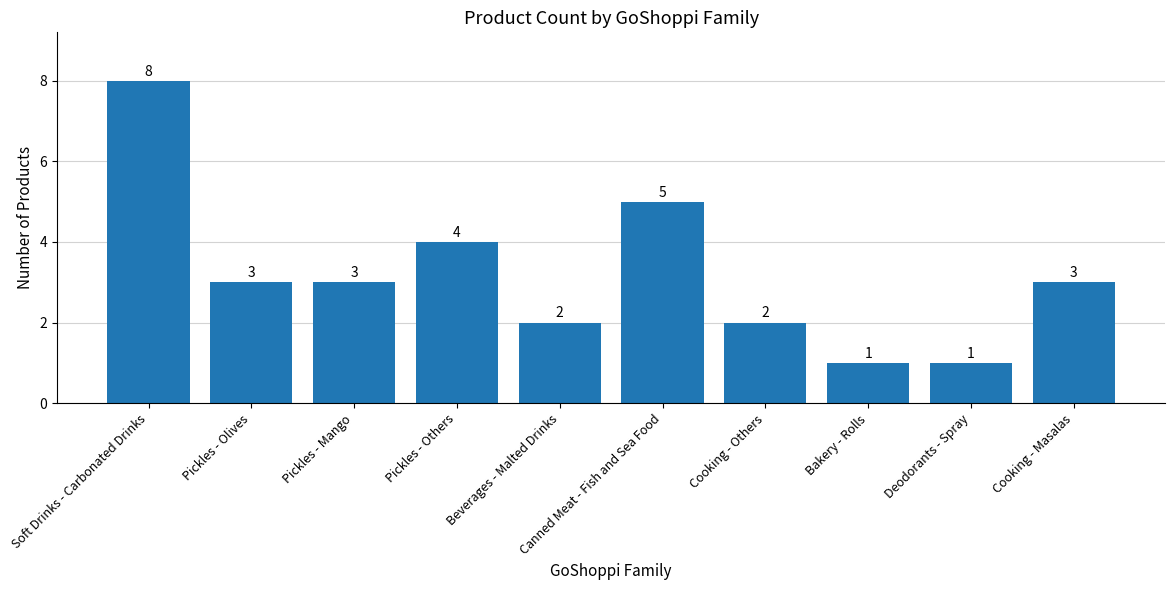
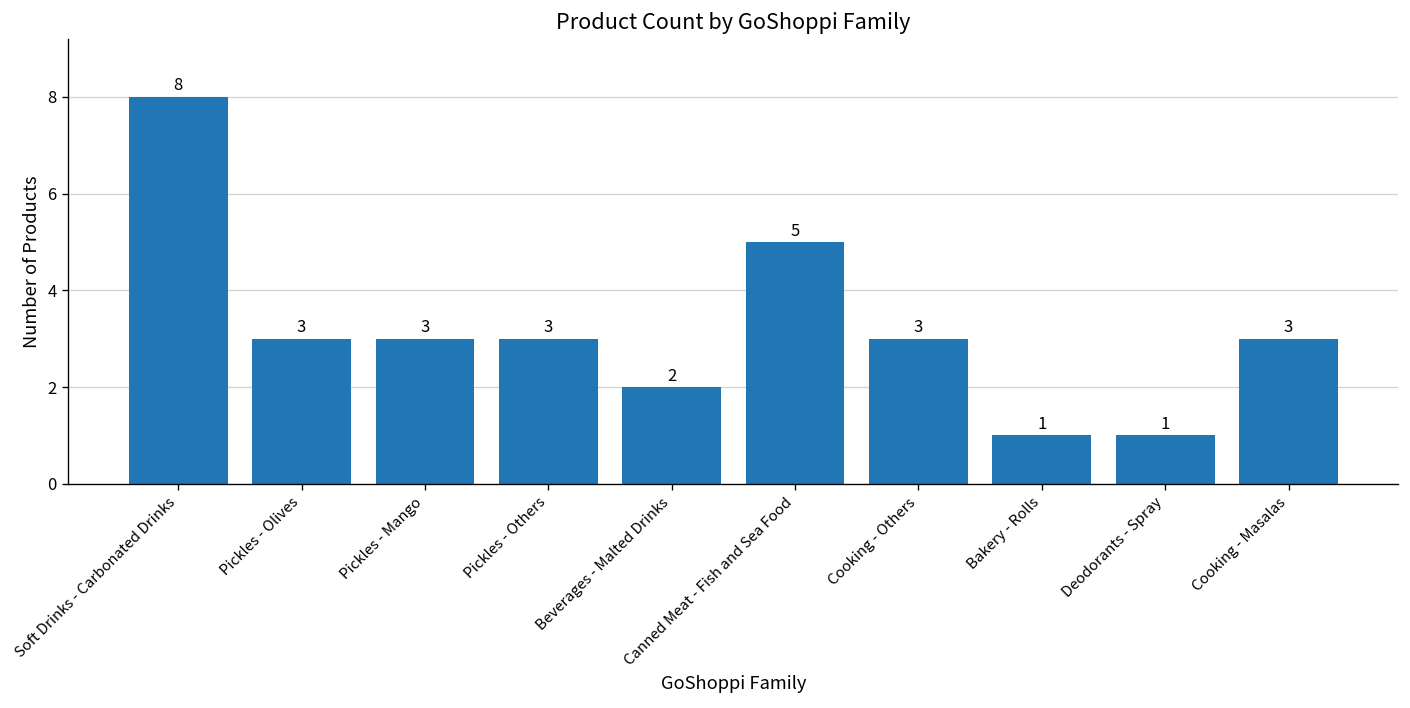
  {
    "Soft Drinks - Carbonated Drinks": 8,
    "Pickles - Olives": 3,
    "Pickles - Mango": 3,
-   "Pickles - Others": 4,
+   "Pickles - Others": 3,
    "Beverages - Malted Drinks": 2,
    "Canned Meat - Fish and Sea Food": 5,
-   "Cooking - Others": 2,
+   "Cooking - Others": 3,
    "Bakery - Rolls": 1,
    "Deodorants - Spray": 1,
    "Cooking - Masalas": 3
  }
